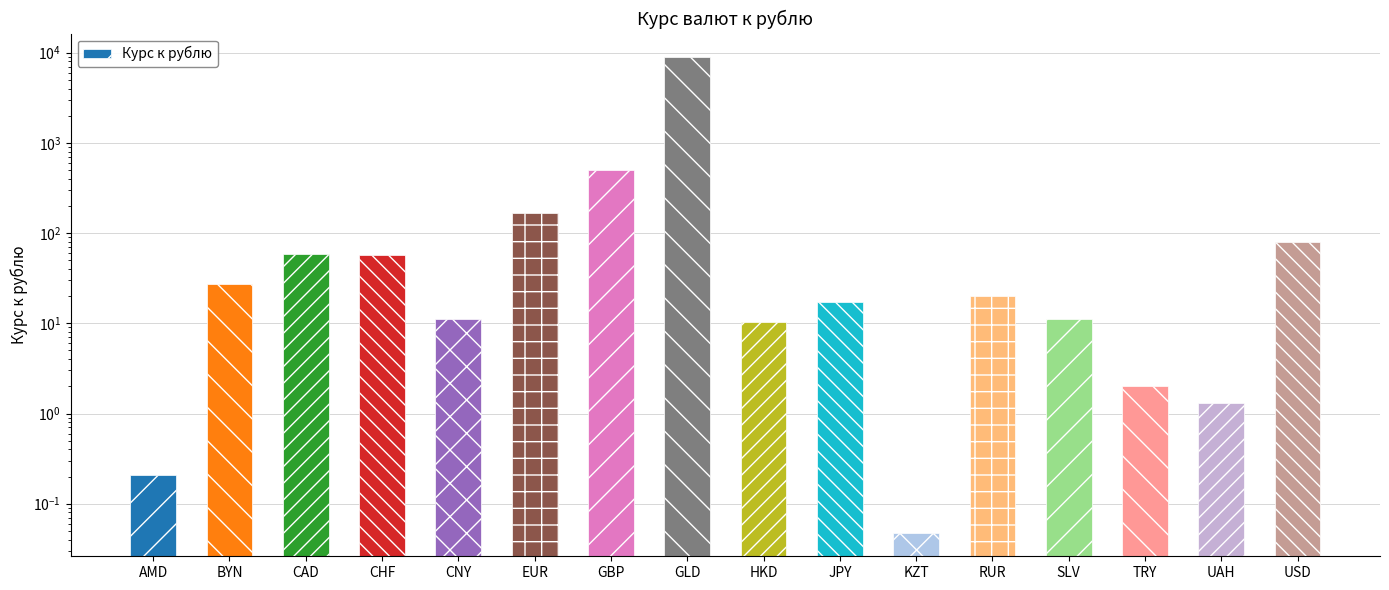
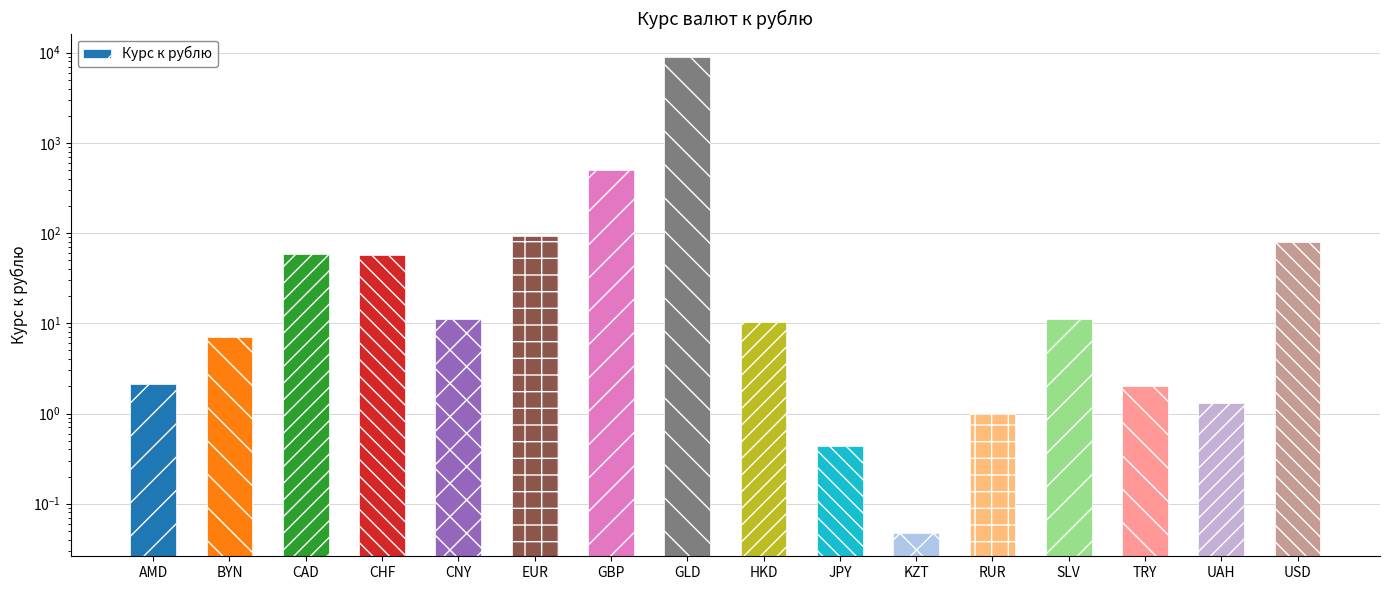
  {
-   "AMD": 0.21,
-   "BYN": 27,
+   "AMD": 2.1,
+   "BYN": 7,
    "CAD": 60,
    "CHF": 60,
    "CNY": 11,
-   "EUR": 170,
+   "EUR": 90,
    "GBP": 500,
    "GLD": 9000,
    "HKD": 10,
-   "JPY": 17,
+   "JPY": 0.4,
    "KZT": 0.05,
-   "RUR": 20,
+   "RUR": 1.0,
    "SLV": 11,
    "TRY": 2.0,
    "UAH": 1.3,
    "USD": 80
  }
